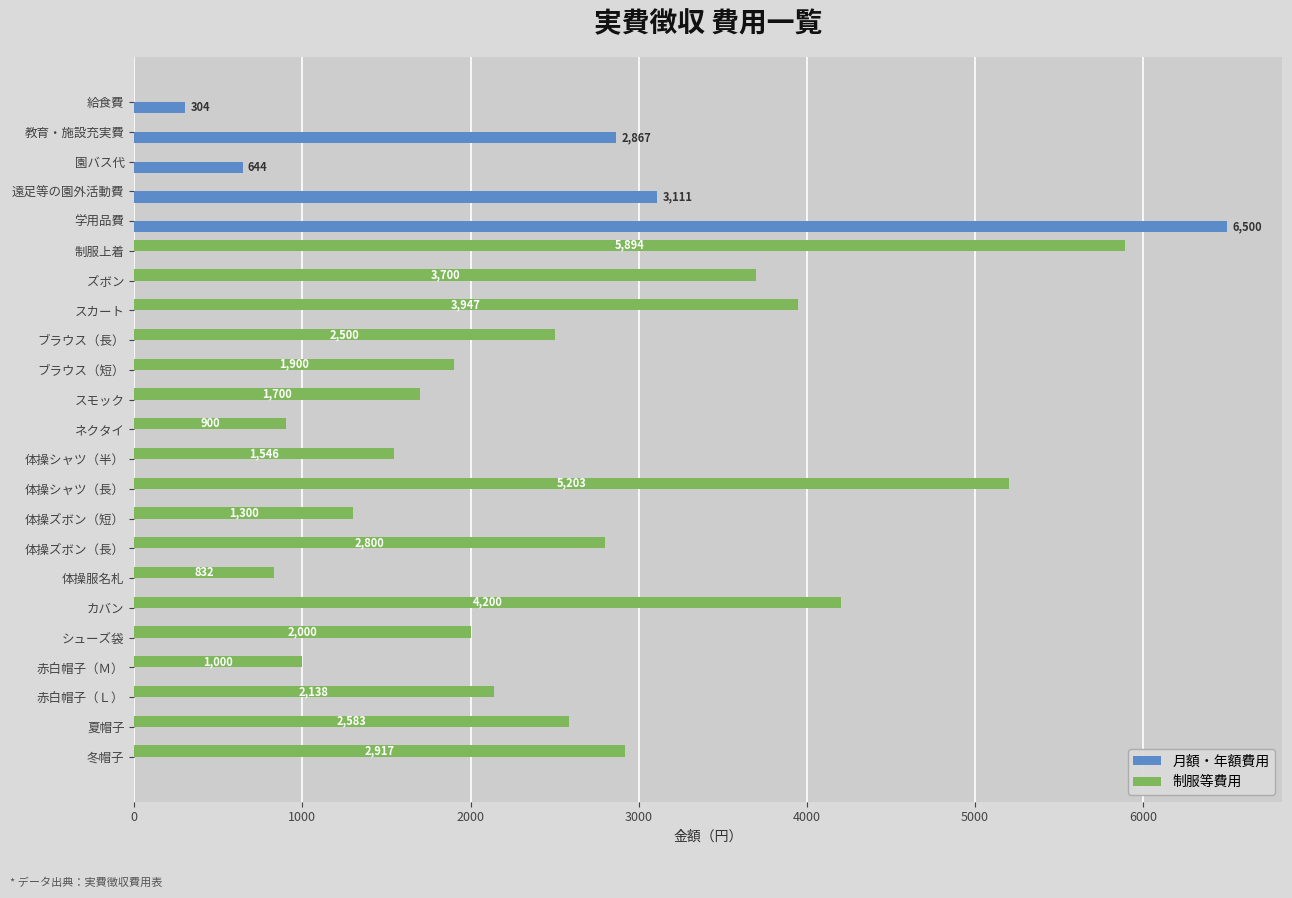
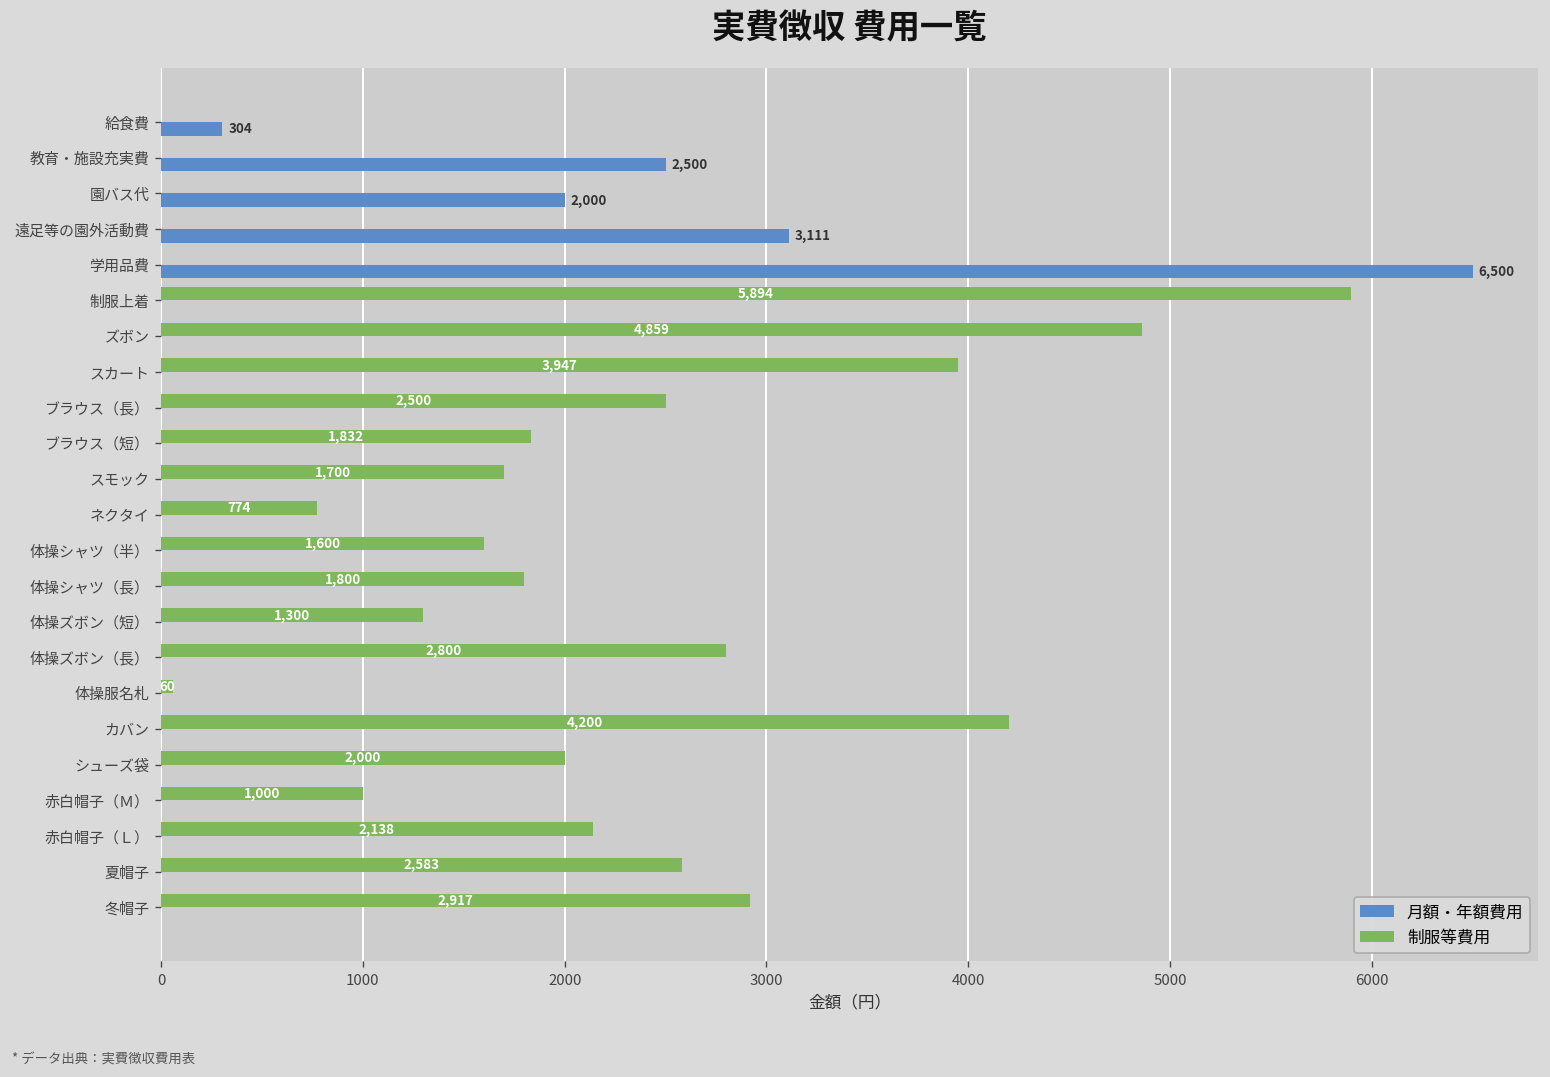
  {
    "月額・年額費用": {
      "給食費": "304",
-     "教育・施設充実費": "2,867",
-     "園バス代": "644",
+     "教育・施設充実費": "2,500",
+     "園バス代": "2,000",
      "遠足等の園外活動費": "3,111",
      "学用品費": "6,500"
    },
    "制服等費用": {
      "制服上着": "5,894",
-     "ズボン": "3,700",
+     "ズボン": "4,859",
      "スカート": "3,947",
      "ブラウス（長）": "2,500",
-     "ブラウス（短）": "1,900",
+     "ブラウス（短）": "1,832",
      "スモック": "1,700",
-     "ネクタイ": "900",
-     "体操シャツ（半）": "1,546",
-     "体操シャツ（長）": "5,203",
+     "ネクタイ": "774",
+     "体操シャツ（半）": "1,600",
+     "体操シャツ（長）": "1,800",
      "体操ズボン（短）": "1,300",
      "体操ズボン（長）": "2,800",
-     "体操服名札": "832",
+     "体操服名札": "60",
      "カバン": "4,200",
      "シューズ袋": "2,000",
      "赤白帽子（Ｍ）": "1,000",
      "赤白帽子（Ｌ）": "2,138",
      "夏帽子": "2,583",
      "冬帽子": "2,917"
    }
  }
